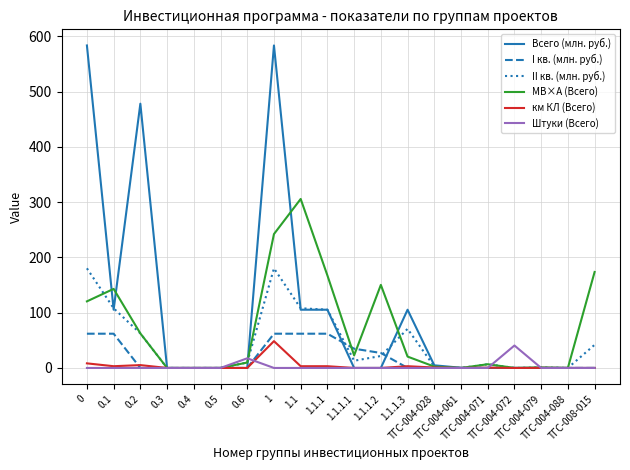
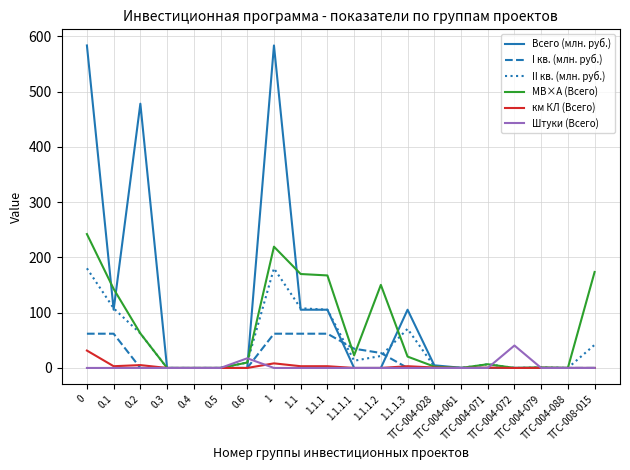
  {
    "МВ×А (Всего)": {
-     "0": 120,
+     "0": 240,
      "0.1": 140,
-     "1": 240,
-     "1.1": 310,
+     "1": 220,
+     "1.1": 170,
      "1.1.1": 170,
      "1.1.1.1": 20,
      "1.1.1.2": 150,
      "1.1.1.3": 20,
      "ТГС-008-015": 170
    },
    "км КЛ (Всего)": {
-     "0": 10,
+     "0": 30,
      "0.2": 10,
-     "1": 50
+     "1": 10
    },
    "Штуки (Всего)": {
      "0": 0,
      "0.6": 20,
      "1": 0,
      "ТГС-004-072": 40
    }
  }
